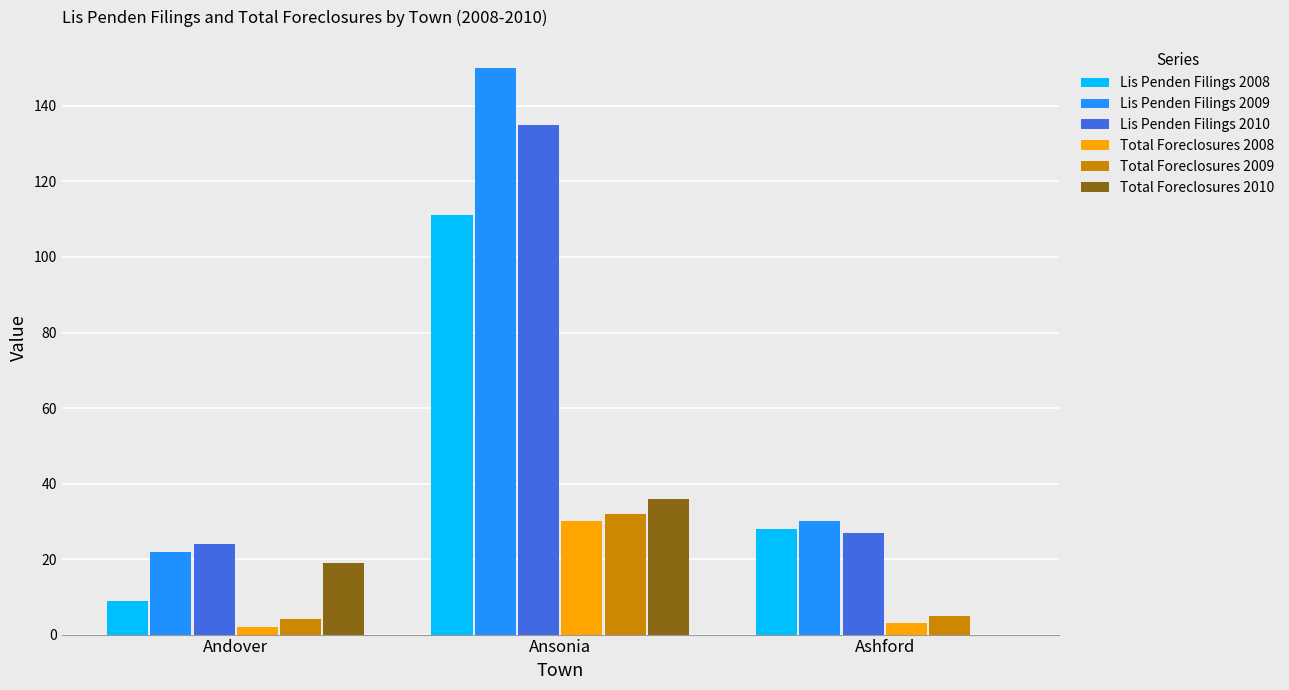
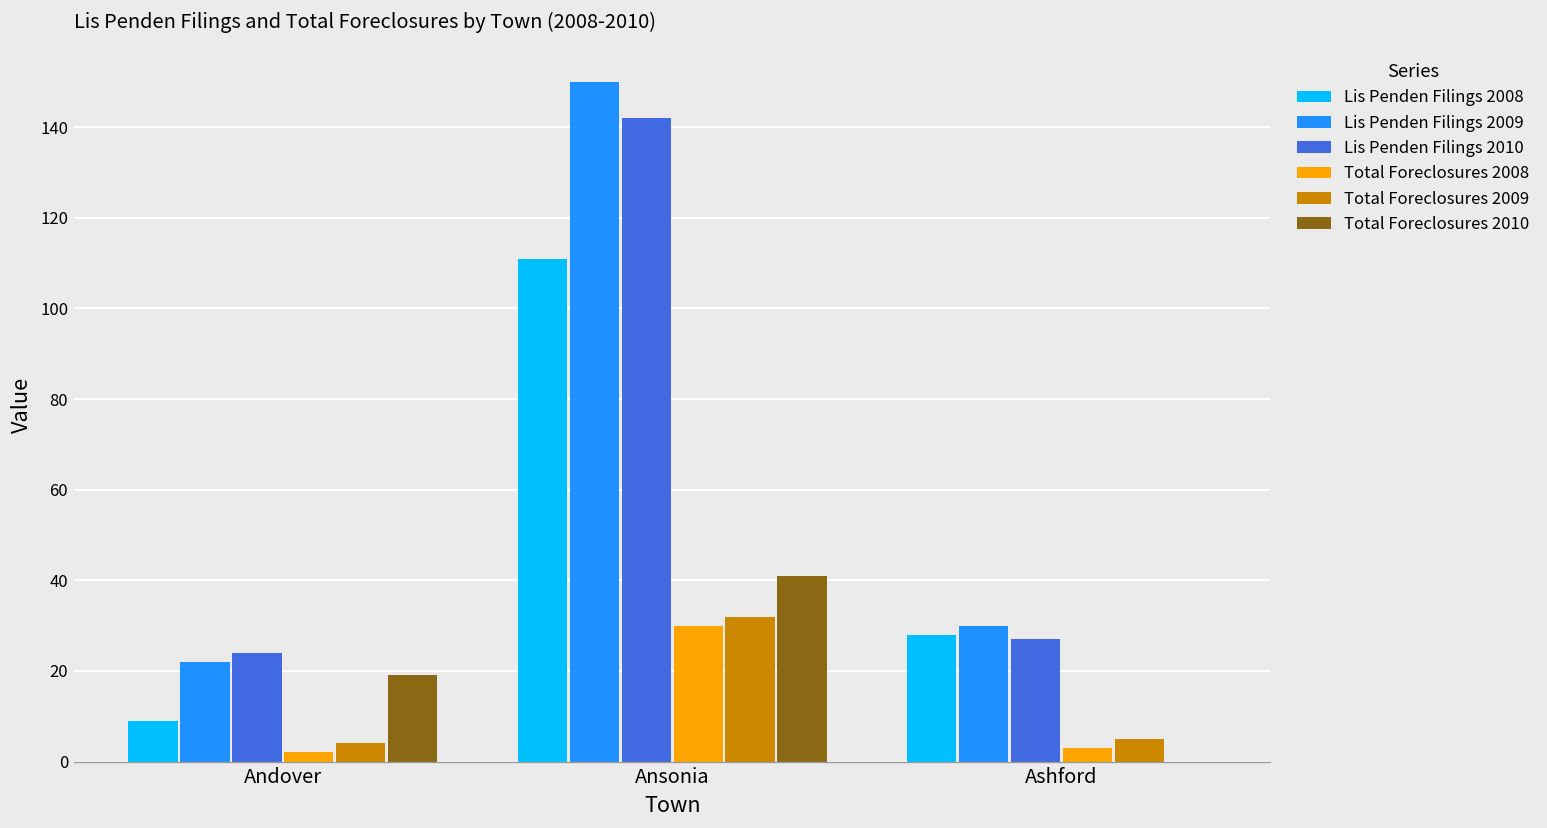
  {
    "Lis Penden Filings 2010": {
      "Andover": 24,
-     "Ansonia": 135,
+     "Ansonia": 142,
      "Ashford": 27
    },
    "Total Foreclosures 2010": {
      "Andover": 19,
-     "Ansonia": 36,
+     "Ansonia": 41,
      "Ashford": 0
    }
  }
